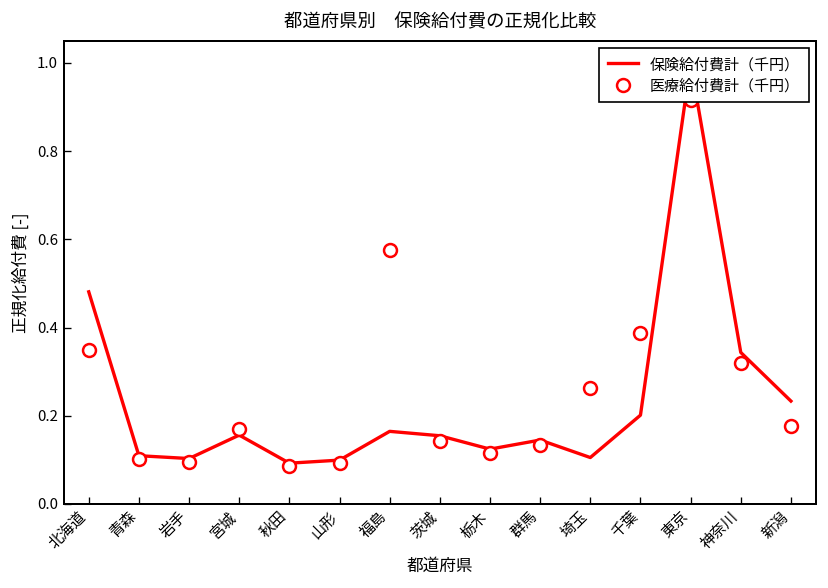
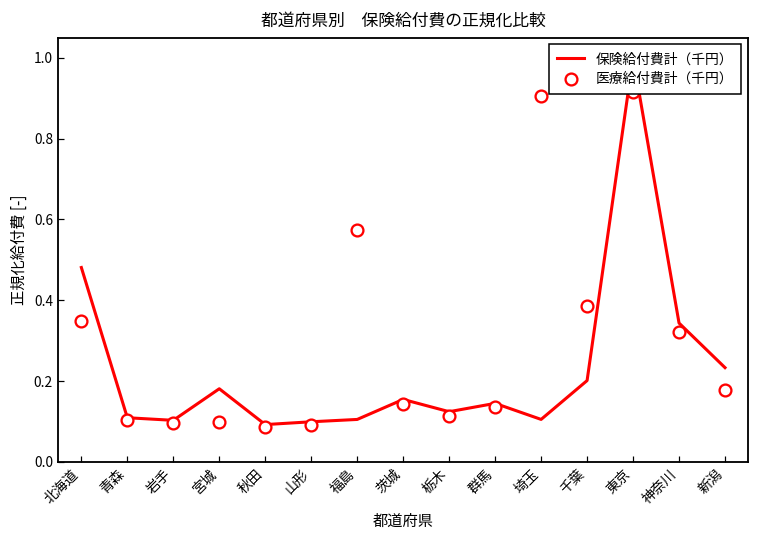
  {
    "保険給付費計（千円）": {
      "北海道": 0.48,
-     "宮城": 0.16,
-     "福島": 0.16,
+     "宮城": 0.18,
+     "福島": 0.10,
      "茨城": 0.15,
      "栃木": 0.12,
      "群馬": 0.14,
      "埼玉": 0.11,
      "千葉": 0.20,
      "神奈川": 0.34,
      "新潟": 0.23
    },
    "医療給付費計（千円）": {
-     "宮城": 0.17,
-     "埼玉": 0.26
+     "宮城": 0.10,
+     "埼玉": 0.91
    }
  }
